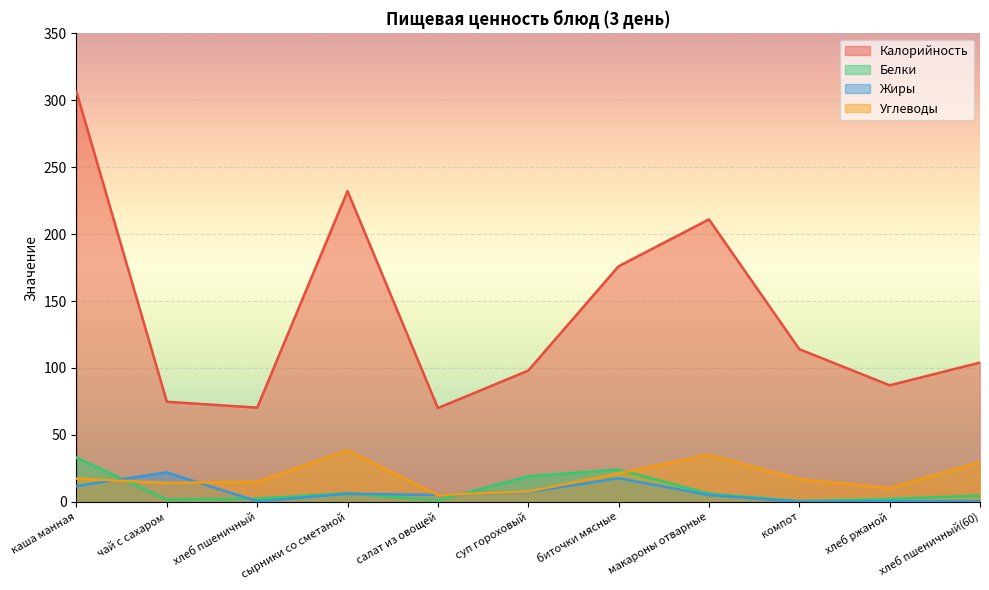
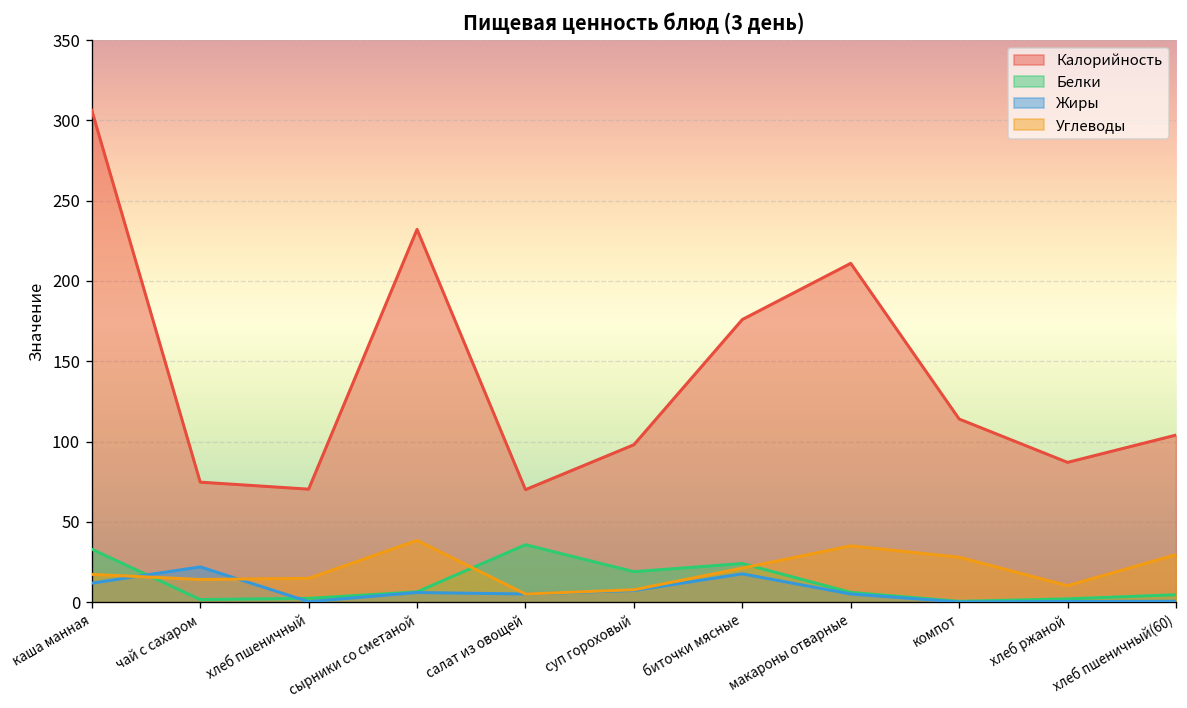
  {
    "Калорийность": {
      "каша манная": 306,
      "чай с сахаром": 75,
      "хлеб пшеничный": 70,
      "сырники со сметаной": 232,
      "салат из овощей": 70,
      "суп гороховый": 98,
      "биточки мясные": 176,
      "макароны отварные": 211,
      "компот": 114,
      "хлеб ржаной": 87,
      "хлеб пшеничный(60)": 104
    },
    "Белки": {
      "каша манная": 33,
      "чай с сахаром": 2,
      "хлеб пшеничный": 2,
-     "салат из овощей": 1,
+     "салат из овощей": 36,
      "суп гороховый": 19,
      "биточки мясные": 24,
      "хлеб пшеничный(60)": 5
    },
    "Жиры": {
      "каша манная": 12,
      "чай с сахаром": 22,
      "хлеб пшеничный": 0,
      "биточки мясные": 18,
      "хлеб пшеничный(60)": 0
    },
    "Углеводы": {
      "каша манная": 17,
      "чай с сахаром": 14,
      "хлеб пшеничный": 15,
      "сырники со сметаной": 38,
      "биточки мясные": 21,
      "макароны отварные": 35,
-     "компот": 17,
+     "компот": 28,
      "хлеб ржаной": 10,
      "хлеб пшеничный(60)": 30
    }
  }
